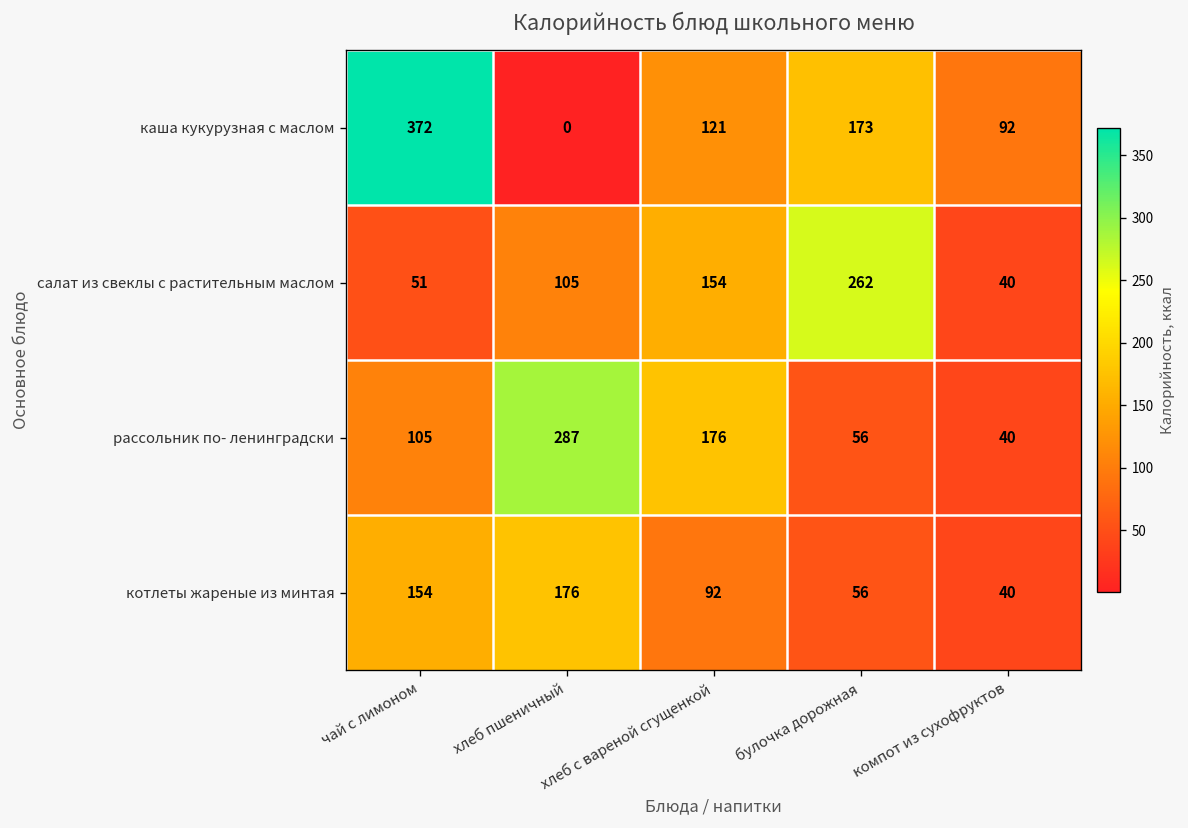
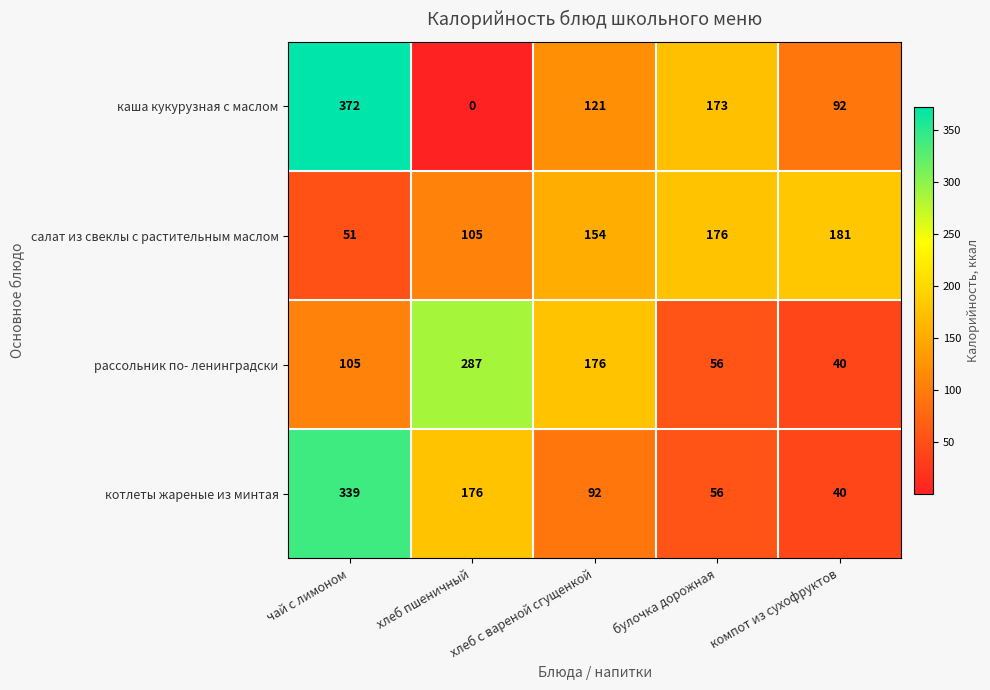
  {
    "каша кукурузная с маслом": {
      "чай с лимоном": 372,
      "хлеб пшеничный": 0,
      "хлеб с вареной сгущенкой": 121,
      "булочка дорожная": 173,
      "компот из сухофруктов": 92
    },
    "салат из свеклы с растительным маслом": {
      "чай с лимоном": 51,
      "хлеб пшеничный": 105,
      "хлеб с вареной сгущенкой": 154,
-     "булочка дорожная": 262,
-     "компот из сухофруктов": 40
+     "булочка дорожная": 176,
+     "компот из сухофруктов": 181
    },
    "рассольник по- ленинградски": {
      "чай с лимоном": 105,
      "хлеб пшеничный": 287,
      "хлеб с вареной сгущенкой": 176,
      "булочка дорожная": 56,
      "компот из сухофруктов": 40
    },
    "котлеты жареные из минтая": {
-     "чай с лимоном": 154,
+     "чай с лимоном": 339,
      "хлеб пшеничный": 176,
      "хлеб с вареной сгущенкой": 92,
      "булочка дорожная": 56,
      "компот из сухофруктов": 40
    }
  }
